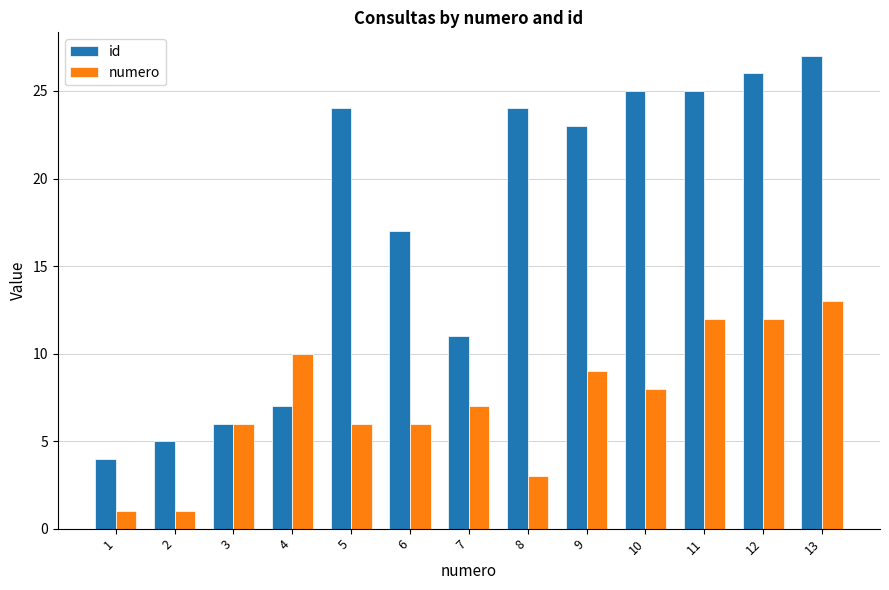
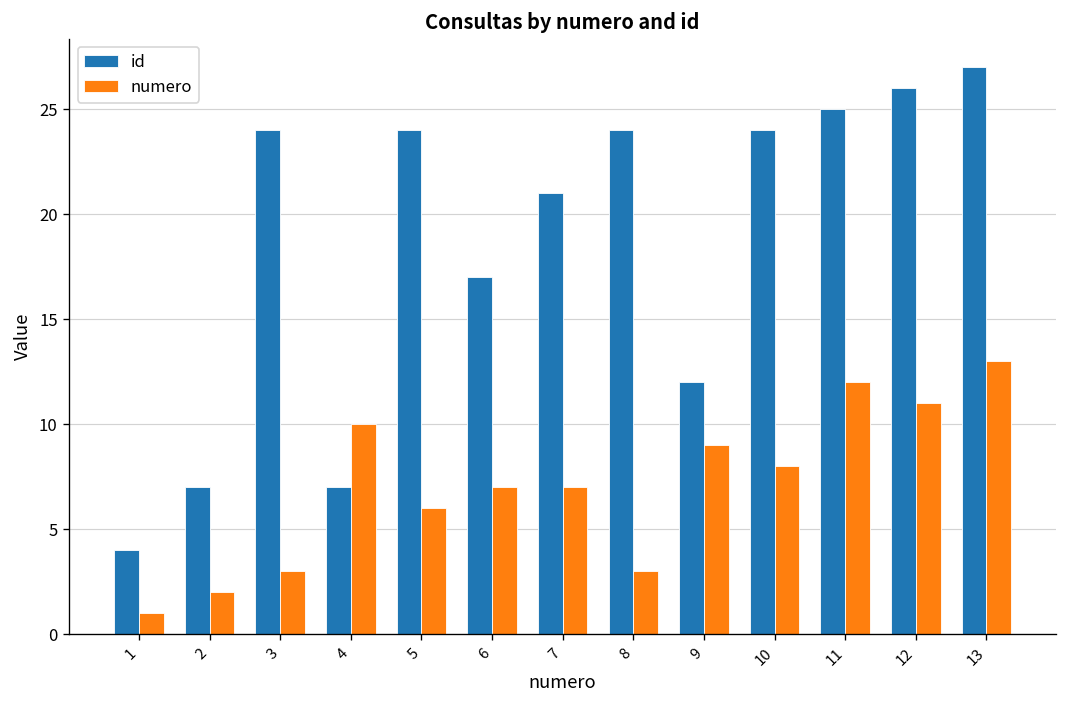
  {
    "id": {
      "1": 4.0,
-     "2": 5.0,
-     "3": 6.0,
+     "2": 7.0,
+     "3": 24.0,
      "4": 7.0,
      "5": 24.0,
      "6": 17.0,
-     "7": 11.0,
+     "7": 21.0,
      "8": 24.0,
-     "9": 23.0,
-     "10": 25.0,
+     "9": 12.0,
+     "10": 24.0,
      "11": 25.0,
      "12": 26.0,
      "13": 27.0
    },
    "numero": {
      "1": 1,
-     "2": 1,
-     "3": 6,
+     "2": 2,
+     "3": 3,
      "4": 10,
      "5": 6,
-     "6": 6,
+     "6": 7,
      "7": 7,
      "8": 3,
      "9": 9,
      "10": 8,
      "11": 12,
-     "12": 12,
+     "12": 11,
      "13": 13
    }
  }
